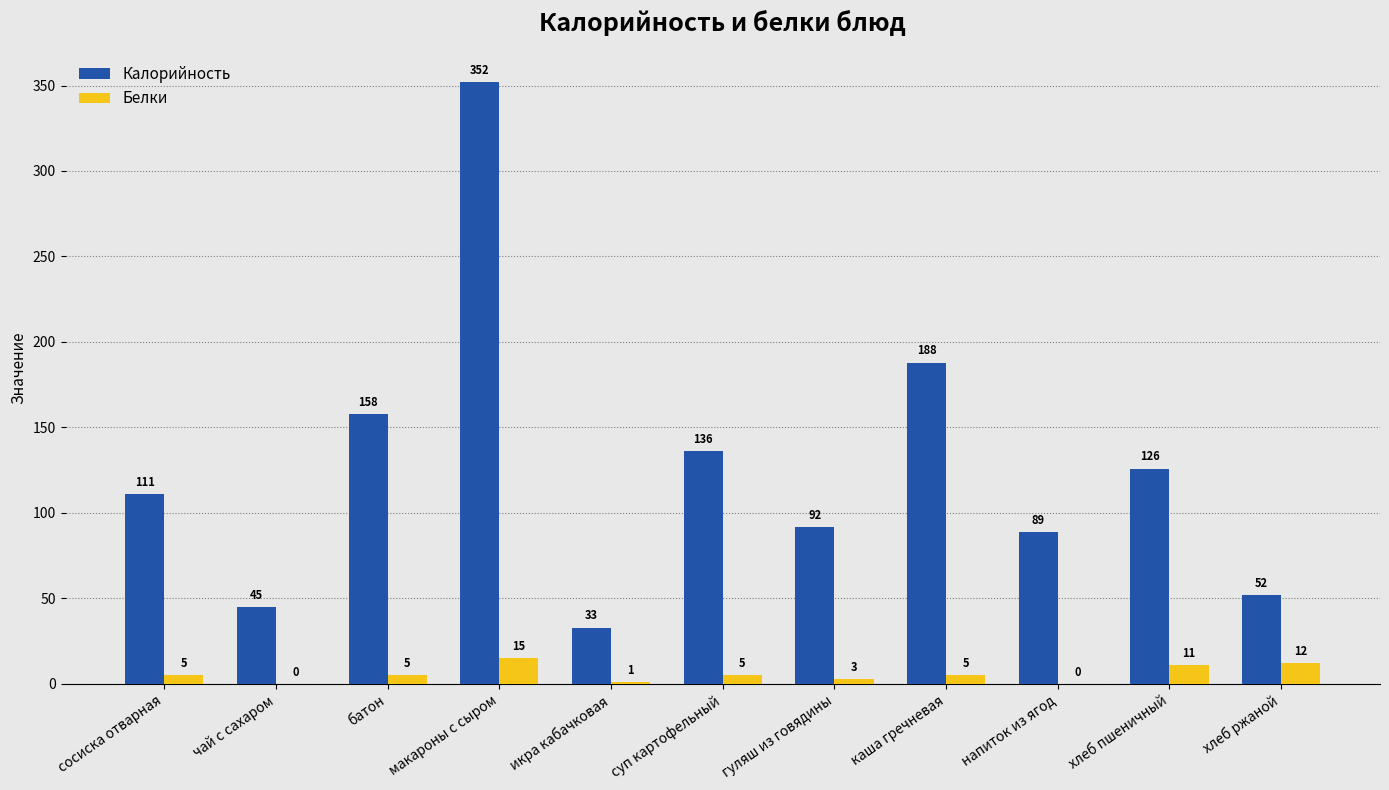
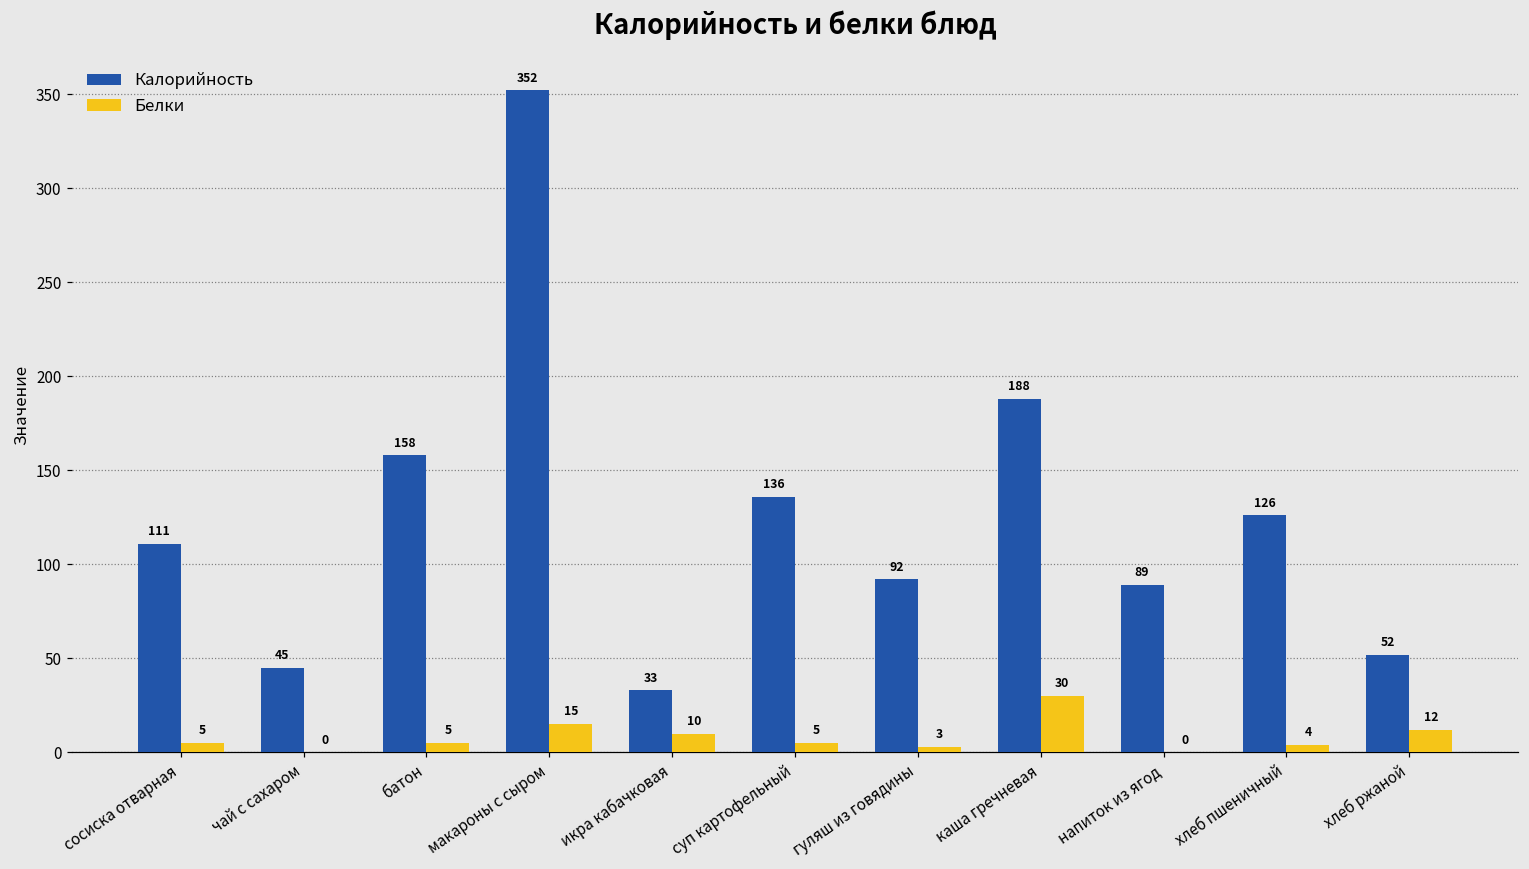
  {
    "Калорийность": {
      "сосиска отварная": 111,
      "чай с сахаром": 45,
      "батон": 158,
      "макароны с сыром": 352,
      "икра кабачковая": 33,
      "суп картофельный": 136,
      "гуляш из говядины": 92,
      "каша гречневая": 188,
      "напиток из ягод": 89,
      "хлеб пшеничный": 126,
      "хлеб ржаной": 52
    },
    "Белки": {
      "сосиска отварная": 5,
      "чай с сахаром": 0,
      "батон": 5,
      "макароны с сыром": 15,
-     "икра кабачковая": 1,
+     "икра кабачковая": 10,
      "суп картофельный": 5,
      "гуляш из говядины": 3,
-     "каша гречневая": 5,
+     "каша гречневая": 30,
      "напиток из ягод": 0,
-     "хлеб пшеничный": 11,
+     "хлеб пшеничный": 4,
      "хлеб ржаной": 12
    }
  }
